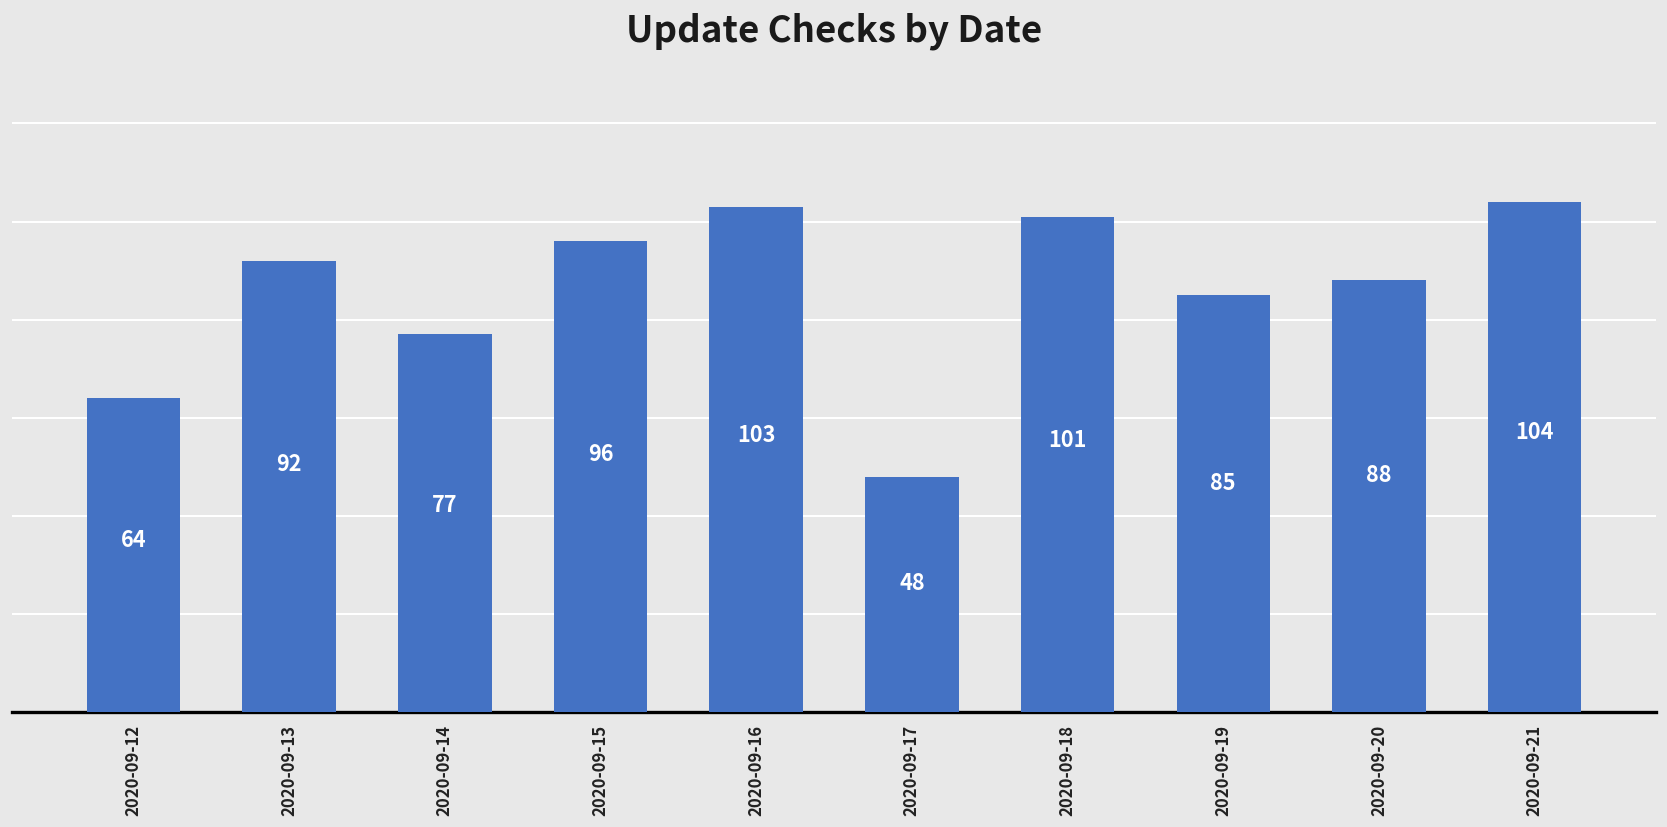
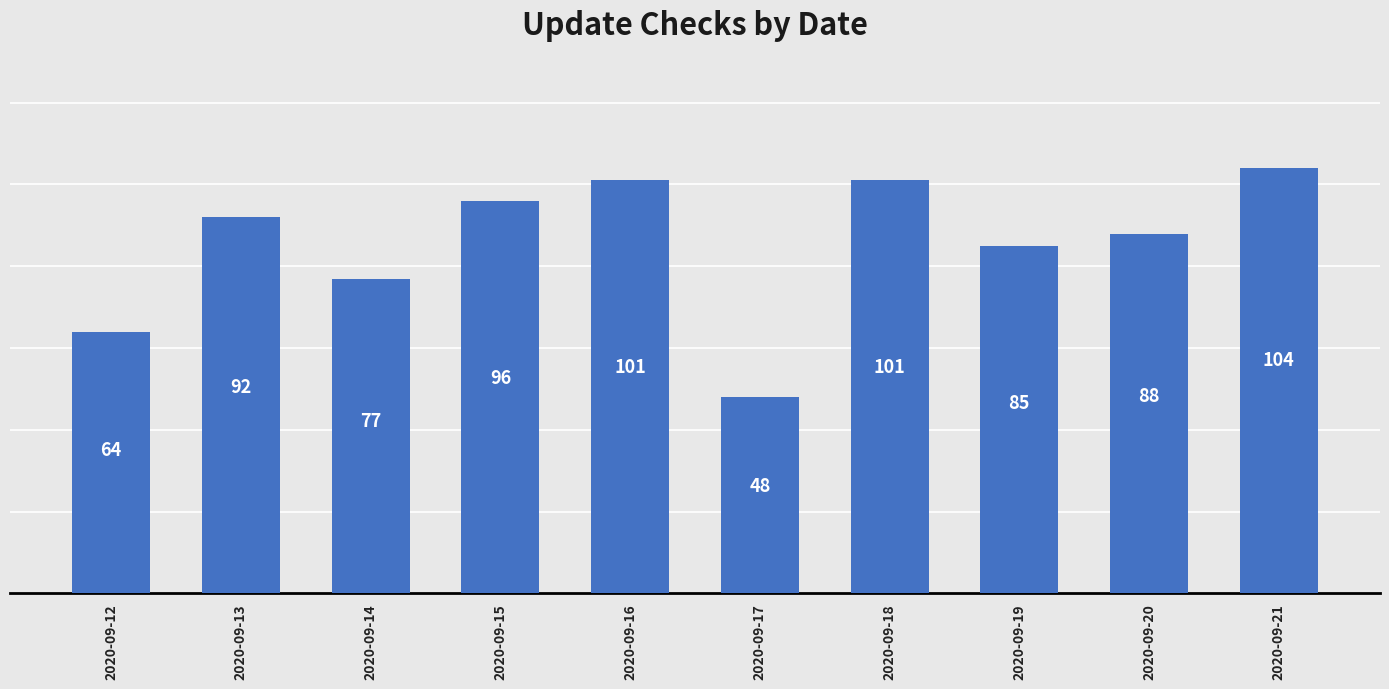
  {
    "2020-09-12": 64,
    "2020-09-13": 92,
    "2020-09-14": 77,
    "2020-09-15": 96,
-   "2020-09-16": 103,
+   "2020-09-16": 101,
    "2020-09-17": 48,
    "2020-09-18": 101,
    "2020-09-19": 85,
    "2020-09-20": 88,
    "2020-09-21": 104
  }
